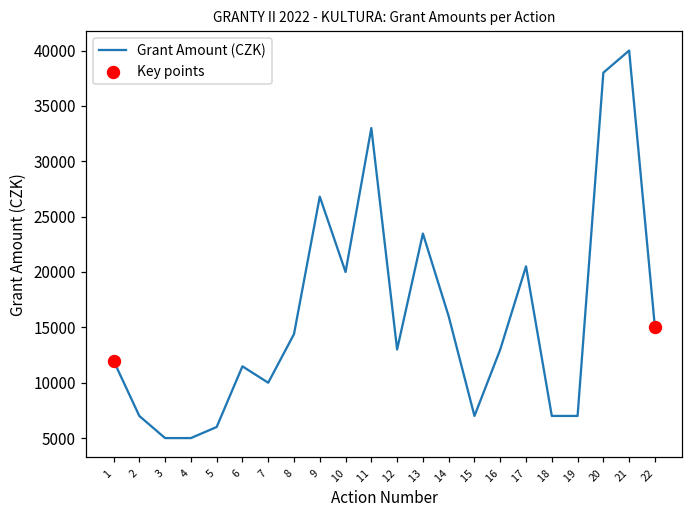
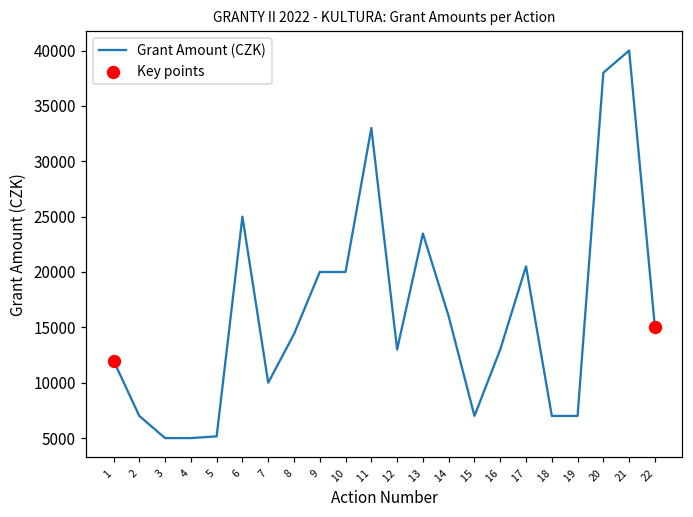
  {
    "Grant Amount (CZK)": {
      "2": 7000,
      "3": 5000,
      "4": 5000,
-     "5": 6000,
-     "6": 11500,
+     "5": 5200,
+     "6": 25000,
      "7": 10000,
      "8": 14400,
-     "9": 26800,
+     "9": 20000,
      "10": 20000,
      "11": 33000,
      "12": 13000,
      "13": 23500,
      "14": 16000,
      "15": 7000,
      "16": 13000,
      "17": 20500,
      "18": 7000,
      "19": 7000,
      "20": 38000,
      "21": 40000
    }
  }
